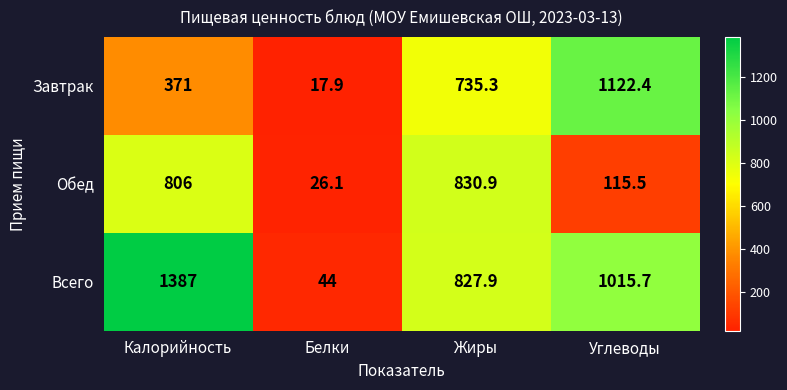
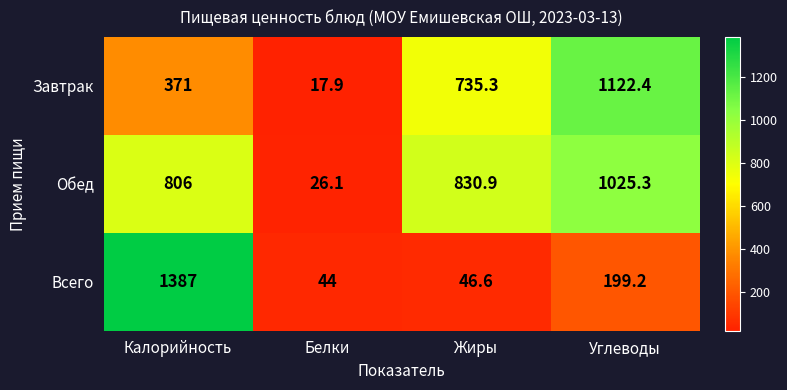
  {
    "Завтрак": {
      "Калорийность": 371,
      "Белки": 17.9,
      "Жиры": 735.3,
      "Углеводы": 1122.4
    },
    "Обед": {
      "Калорийность": 806,
      "Белки": 26.1,
      "Жиры": 830.9,
-     "Углеводы": 115.5
+     "Углеводы": 1025.3
    },
    "Всего": {
      "Калорийность": 1387,
      "Белки": 44,
-     "Жиры": 827.9,
-     "Углеводы": 1015.7
+     "Жиры": 46.6,
+     "Углеводы": 199.2
    }
  }
